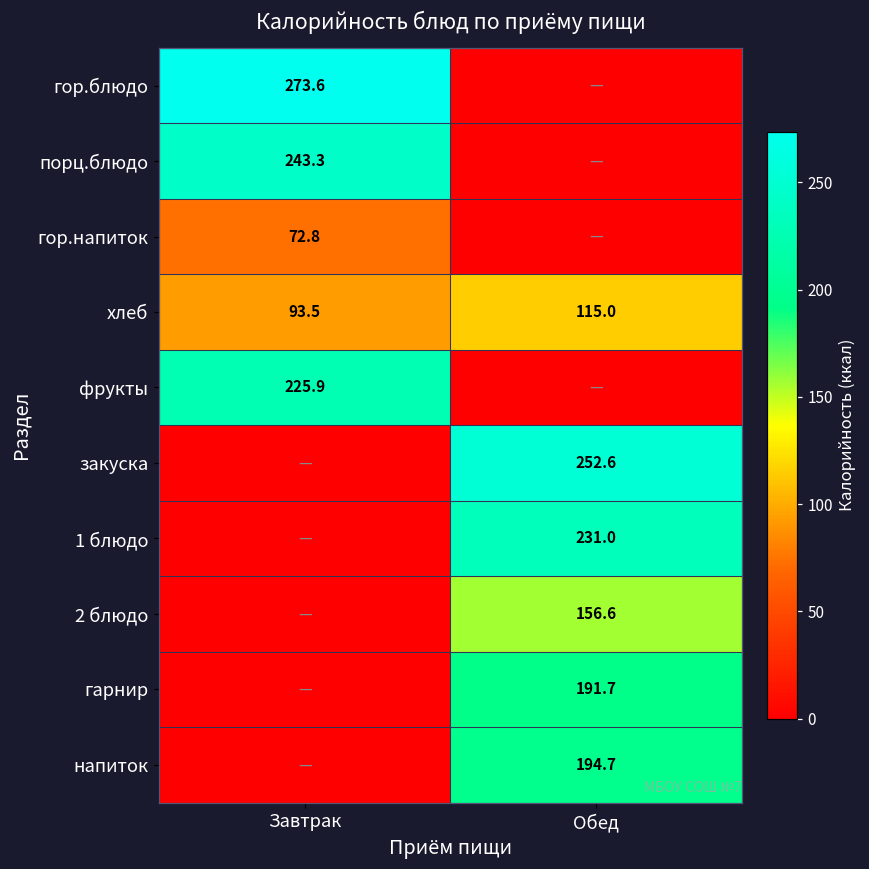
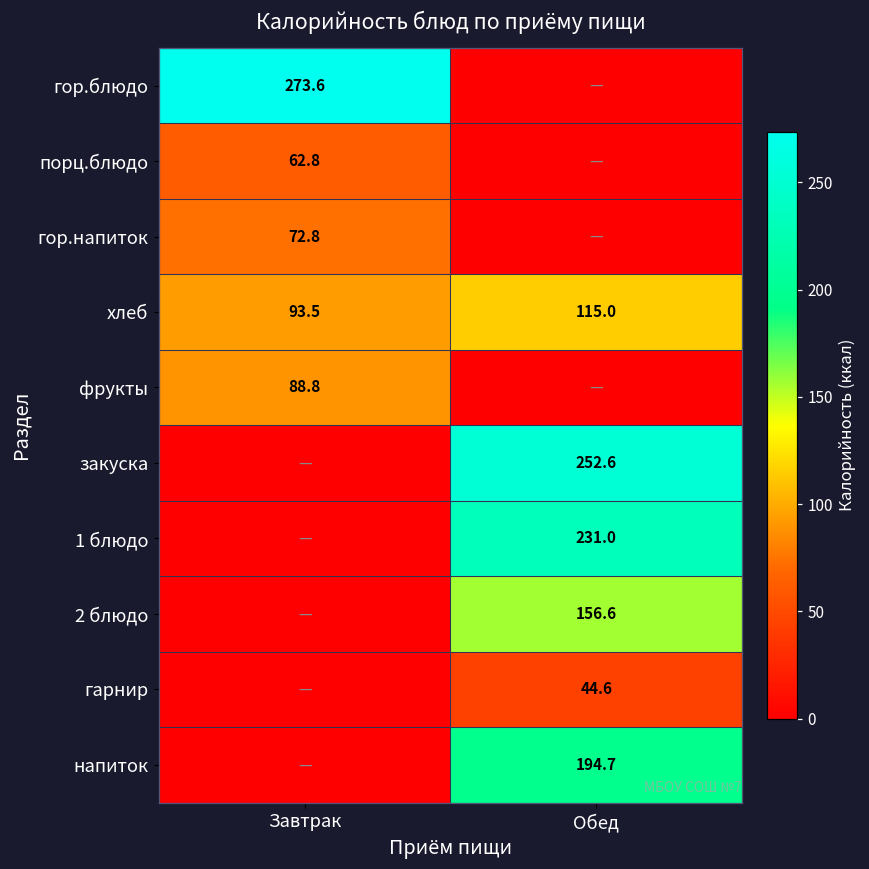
  {
    "гор.блюдо": {
      "Завтрак": 273.6
    },
    "порц.блюдо": {
-     "Завтрак": 243.3
+     "Завтрак": 62.8
    },
    "гор.напиток": {
      "Завтрак": 72.8
    },
    "хлеб": {
      "Завтрак": 93.5,
      "Обед": 115.0
    },
    "фрукты": {
-     "Завтрак": 225.9
+     "Завтрак": 88.8
    },
    "закуска": {
      "Обед": 252.6
    },
    "1 блюдо": {
      "Обед": 231.0
    },
    "2 блюдо": {
      "Обед": 156.6
    },
    "гарнир": {
-     "Обед": 191.7
+     "Обед": 44.6
    }
  }
